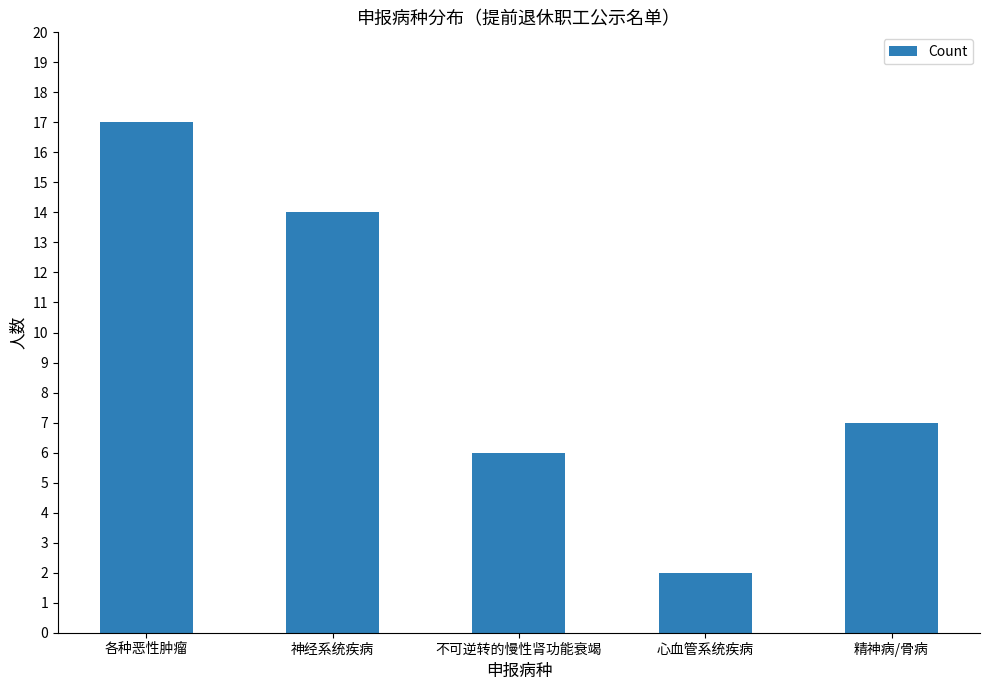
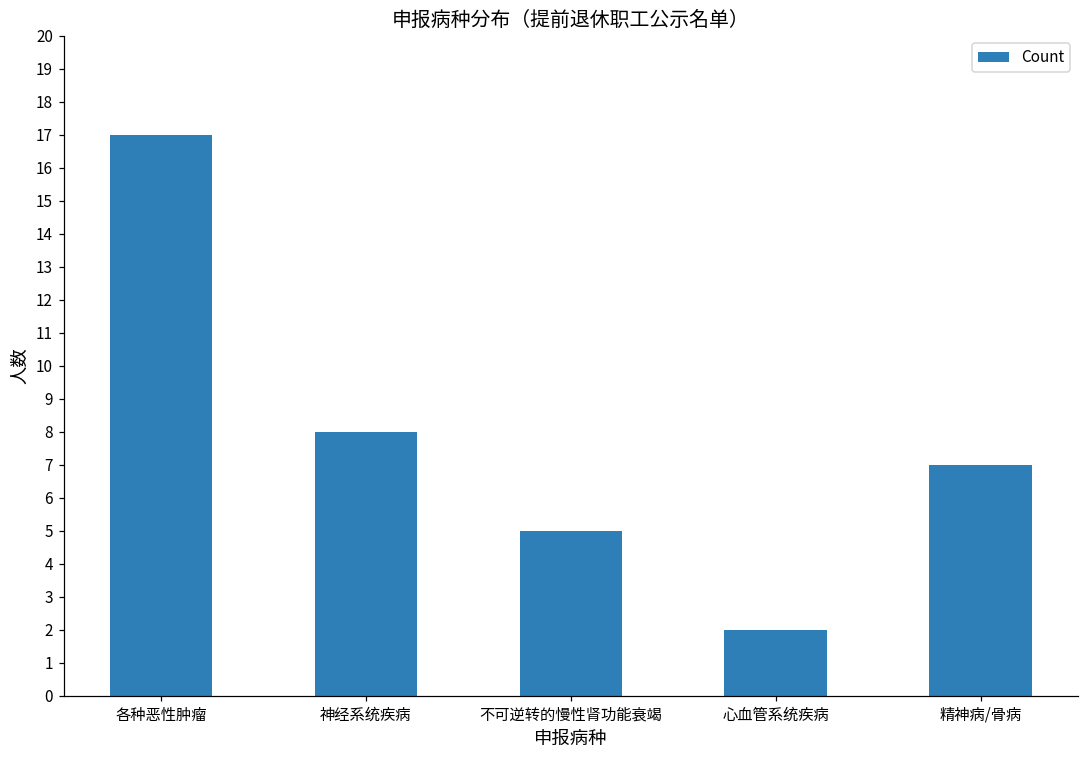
  {
    "各种恶性肿瘤": 17,
-   "神经系统疾病": 14,
-   "不可逆转的慢性肾功能衰竭": 6,
+   "神经系统疾病": 8,
+   "不可逆转的慢性肾功能衰竭": 5,
    "心血管系统疾病": 2,
    "精神病/骨病": 7
  }
